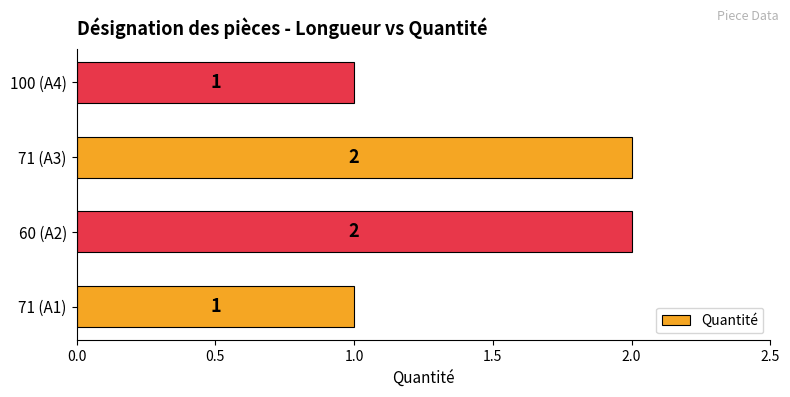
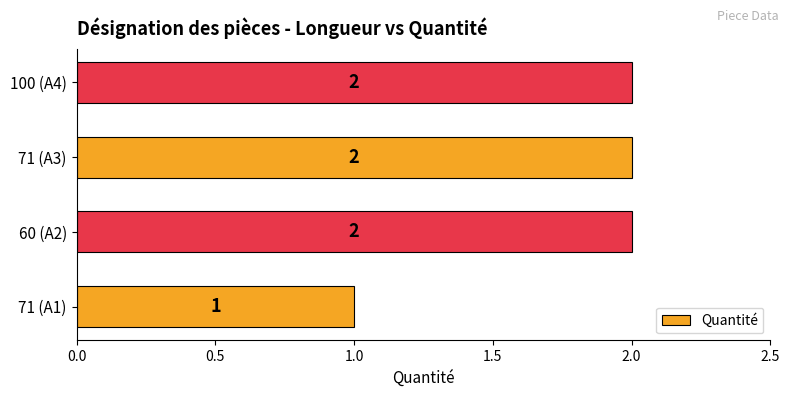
  {
-   "100 (A4)": 1,
+   "100 (A4)": 2,
    "71 (A3)": 2,
    "60 (A2)": 2,
    "71 (A1)": 1
  }
